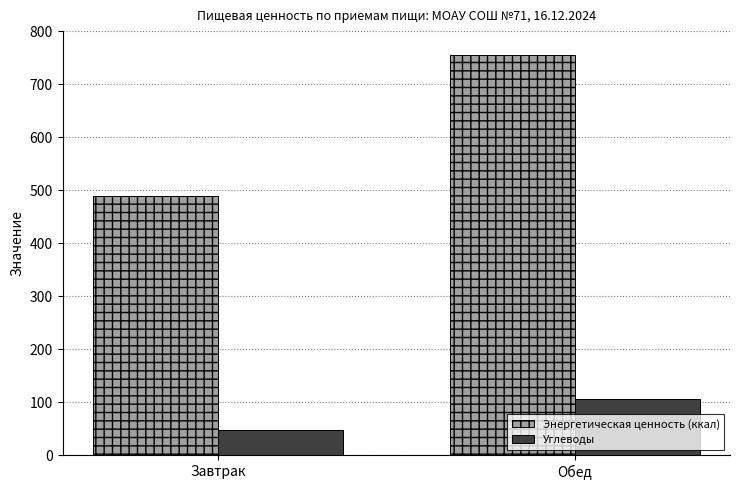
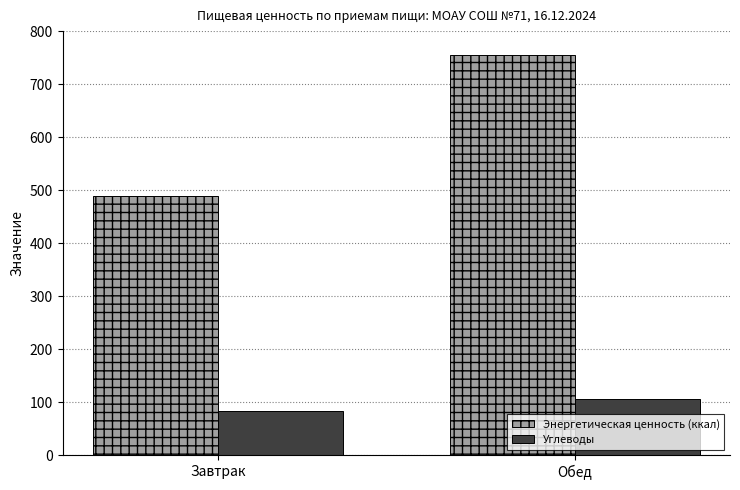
  {
    "Энергетическая ценность (ккал)": {
      "Завтрак": 490,
      "Обед": 760
    },
    "Углеводы": {
-     "Завтрак": 50,
+     "Завтрак": 80,
      "Обед": 110
    }
  }
